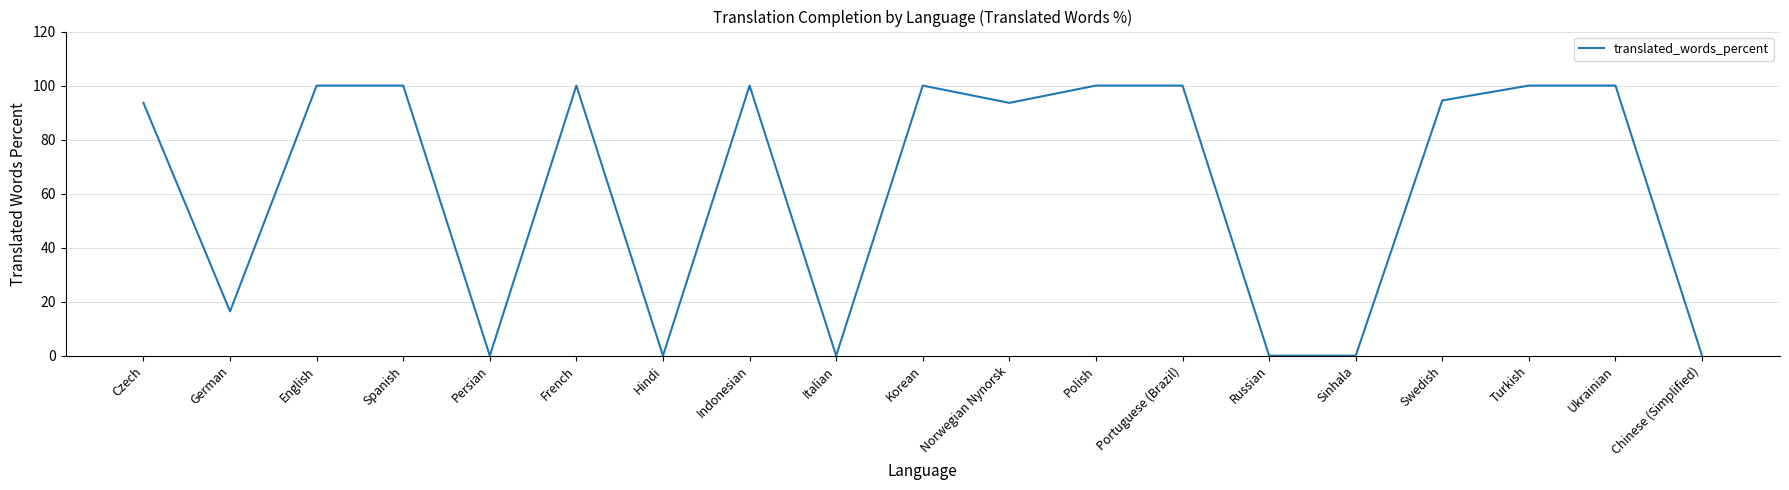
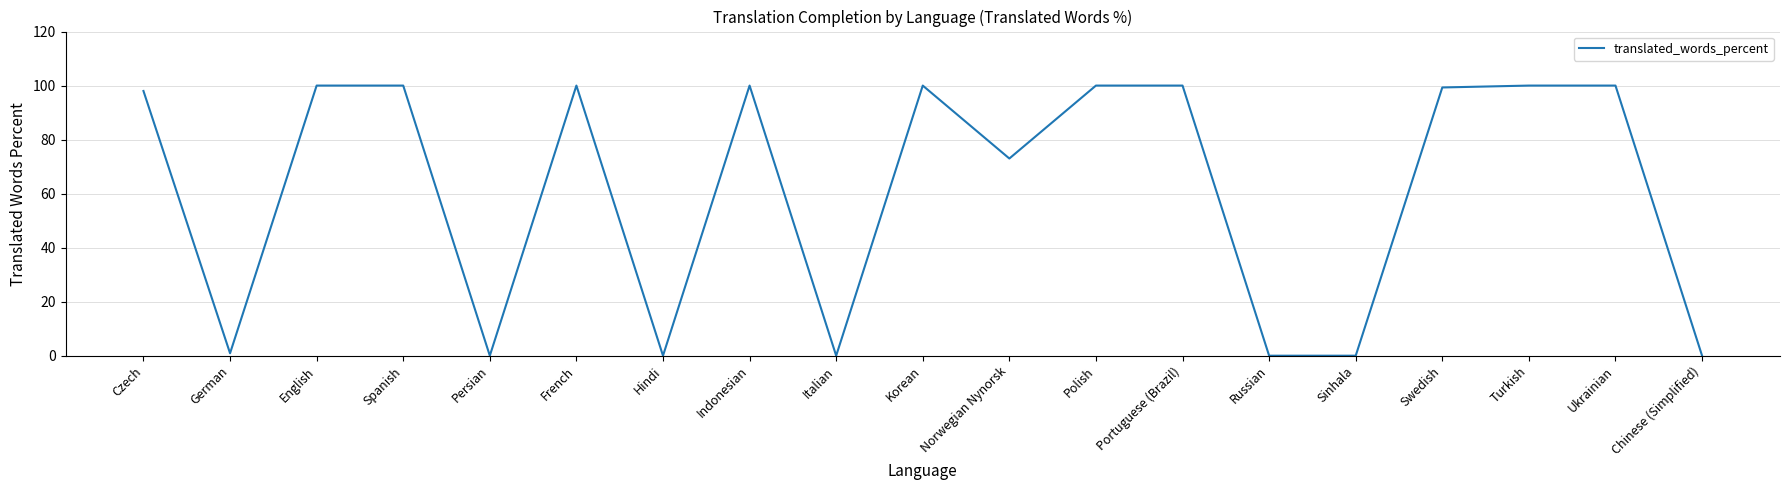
  {
-   "Czech": 94,
-   "German": 16,
+   "Czech": 98,
+   "German": 1,
    "English": 100,
    "Spanish": 100,
    "Persian": 0,
    "French": 100,
    "Hindi": 0,
    "Indonesian": 100,
    "Italian": 0,
    "Korean": 100,
-   "Norwegian Nynorsk": 94,
+   "Norwegian Nynorsk": 73,
    "Polish": 100,
    "Portuguese (Brazil)": 100,
    "Russian": 0,
    "Sinhala": 0,
-   "Swedish": 95,
+   "Swedish": 99,
    "Turkish": 100,
    "Ukrainian": 100,
    "Chinese (Simplified)": 0
  }
